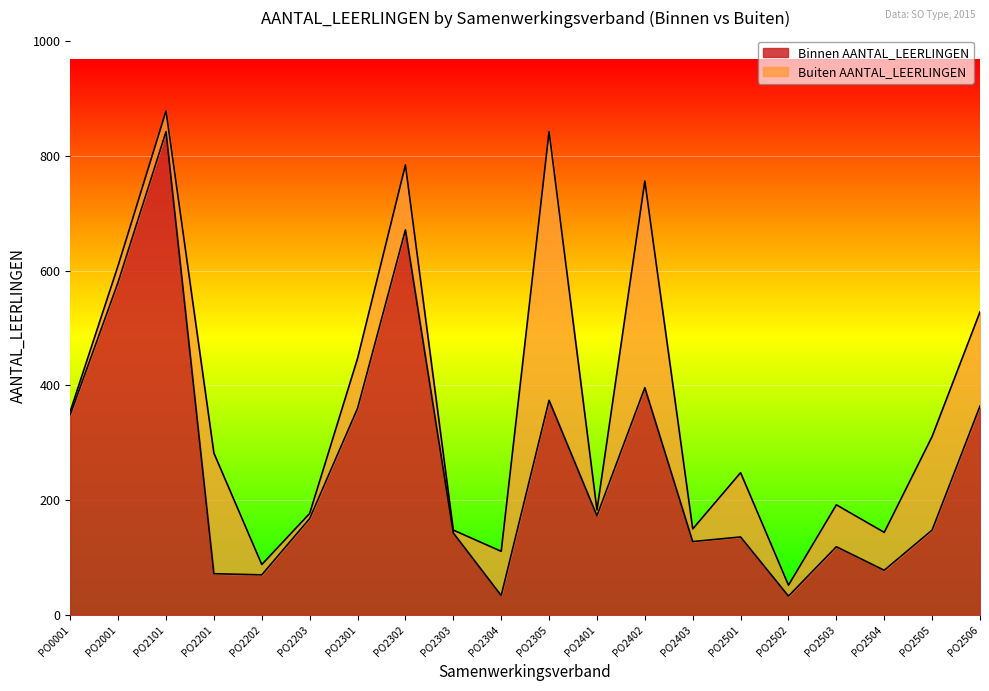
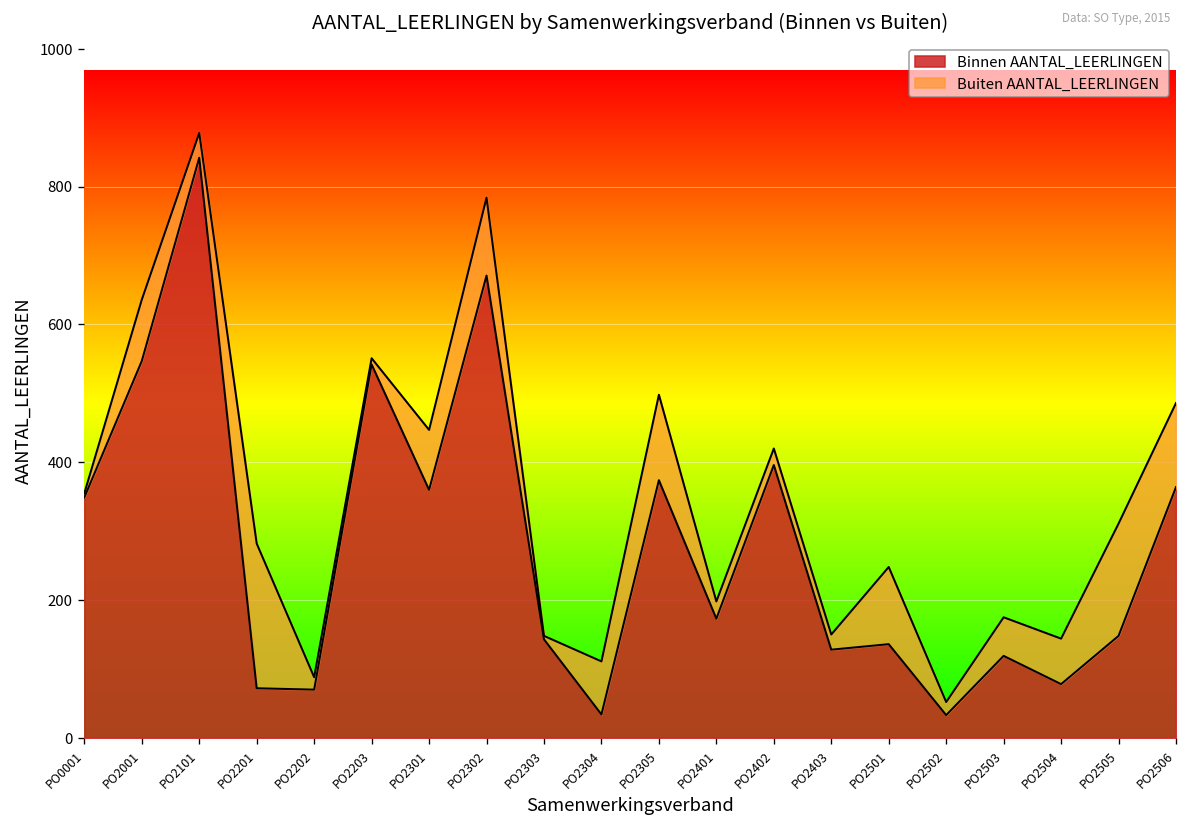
  {
    "Binnen AANTAL_LEERLINGEN": {
      "PO0001": 350,
-     "PO2001": 580,
+     "PO2001": 550,
      "PO2101": 840,
      "PO2201": 70,
      "PO2202": 70,
-     "PO2203": 170,
+     "PO2203": 540,
      "PO2301": 360,
      "PO2302": 670,
      "PO2303": 140,
      "PO2304": 30,
      "PO2305": 370,
      "PO2401": 170,
      "PO2402": 400,
      "PO2403": 130,
      "PO2501": 140,
      "PO2502": 30,
      "PO2503": 120,
      "PO2504": 80,
      "PO2505": 150,
      "PO2506": 360
    },
    "Buiten AANTAL_LEERLINGEN": {
      "PO0001": 10,
-     "PO2001": 30,
+     "PO2001": 90,
      "PO2101": 40,
      "PO2201": 210,
      "PO2202": 20,
      "PO2203": 10,
      "PO2301": 90,
      "PO2302": 110,
      "PO2303": 10,
      "PO2304": 80,
-     "PO2305": 470,
-     "PO2401": 10,
-     "PO2402": 360,
+     "PO2305": 120,
+     "PO2401": 30,
+     "PO2402": 20,
      "PO2403": 20,
      "PO2501": 110,
      "PO2502": 20,
-     "PO2503": 70,
+     "PO2503": 60,
      "PO2504": 70,
      "PO2505": 160,
-     "PO2506": 160
+     "PO2506": 120
    }
  }
